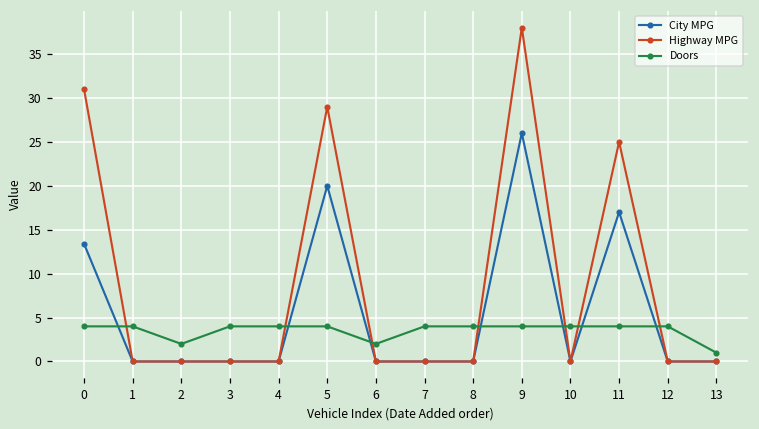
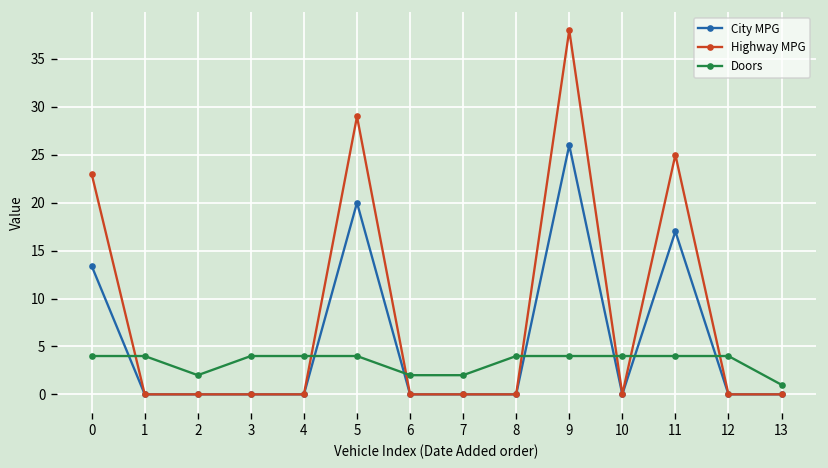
  {
    "City MPG": {
      "0": 13,
      "5": 20,
      "9": 26,
      "11": 17
    },
    "Highway MPG": {
-     "0": 31,
+     "0": 23,
      "5": 29,
      "9": 38,
      "11": 25
    },
    "Doors": {
      "0": 4,
      "1": 4,
      "2": 2,
      "3": 4,
      "4": 4,
      "5": 4,
      "6": 2,
-     "7": 4,
+     "7": 2,
      "8": 4,
      "9": 4,
      "10": 4,
      "11": 4,
      "12": 4,
      "13": 1
    }
  }
